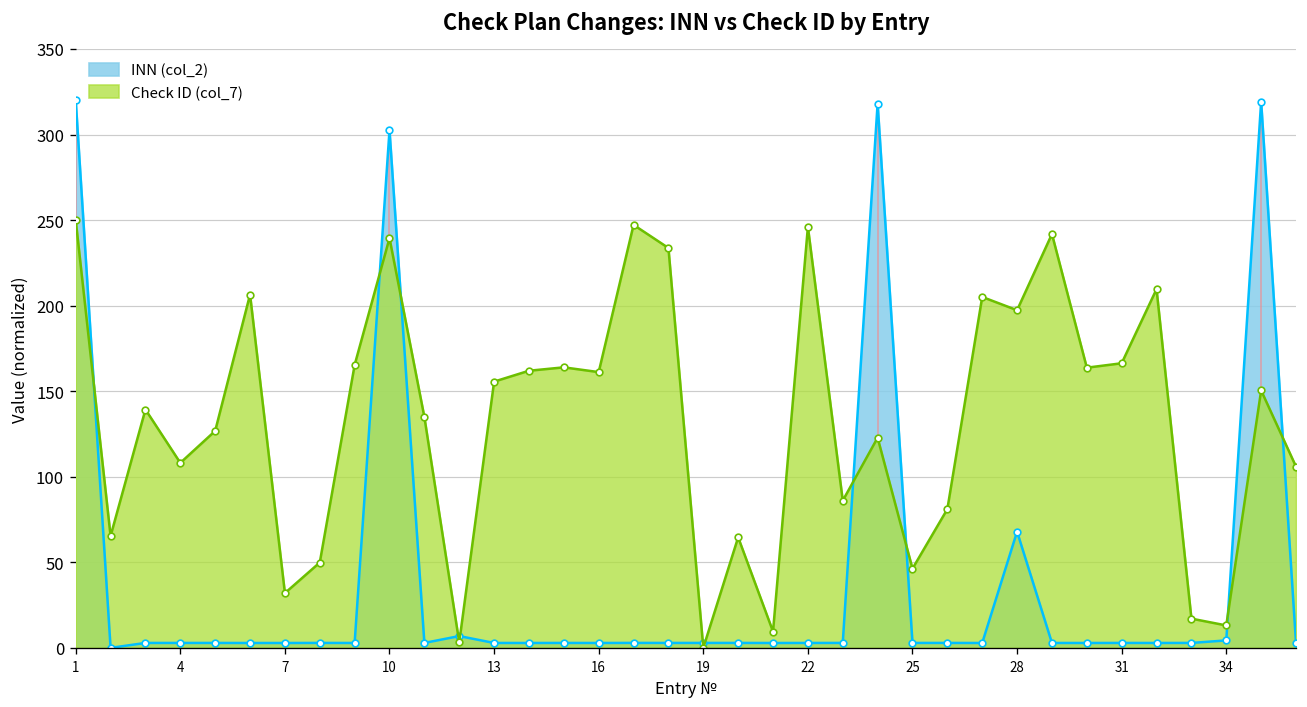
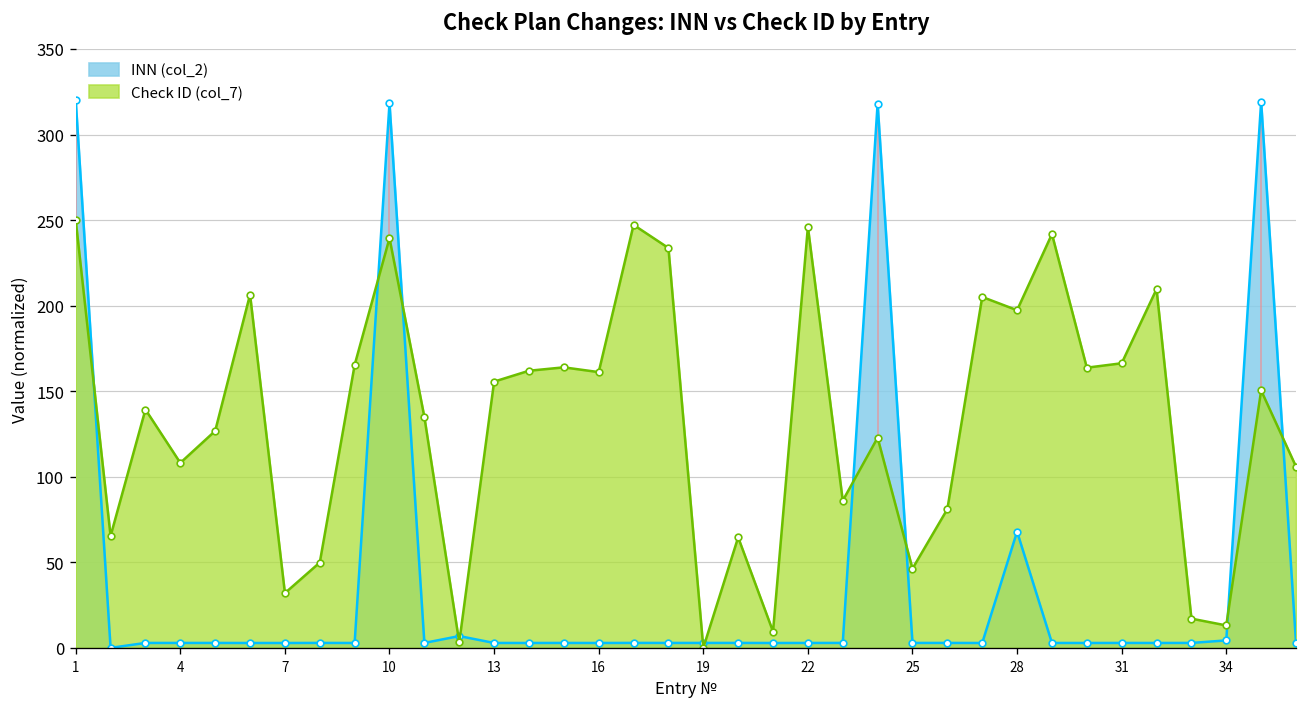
  {
    "INN (col_2)": {
      "1": 320,
      "4": 3,
      "7": 3,
-     "10": 302,
+     "10": 318,
      "13": 3,
      "16": 3,
      "19": 3,
      "22": 3,
      "25": 3,
      "28": 68,
      "31": 3,
      "34": 4
    },
    "Check ID (col_7)": {
      "1": 250,
      "4": 108,
      "7": 32,
      "10": 239,
      "13": 156,
      "16": 161,
      "19": 0,
      "22": 246,
      "25": 46,
      "28": 197,
      "31": 166,
      "34": 13
    }
  }
